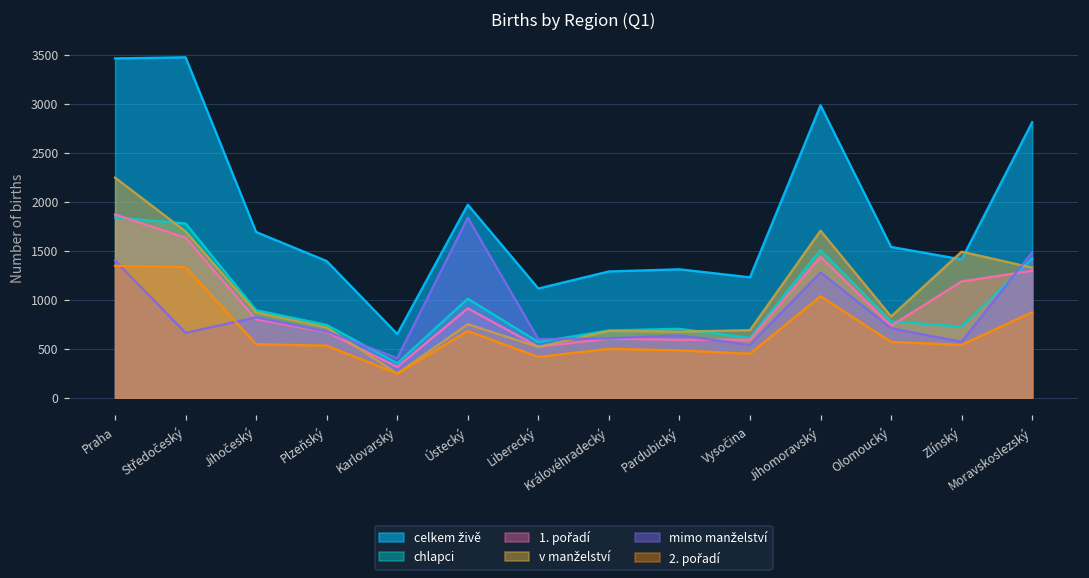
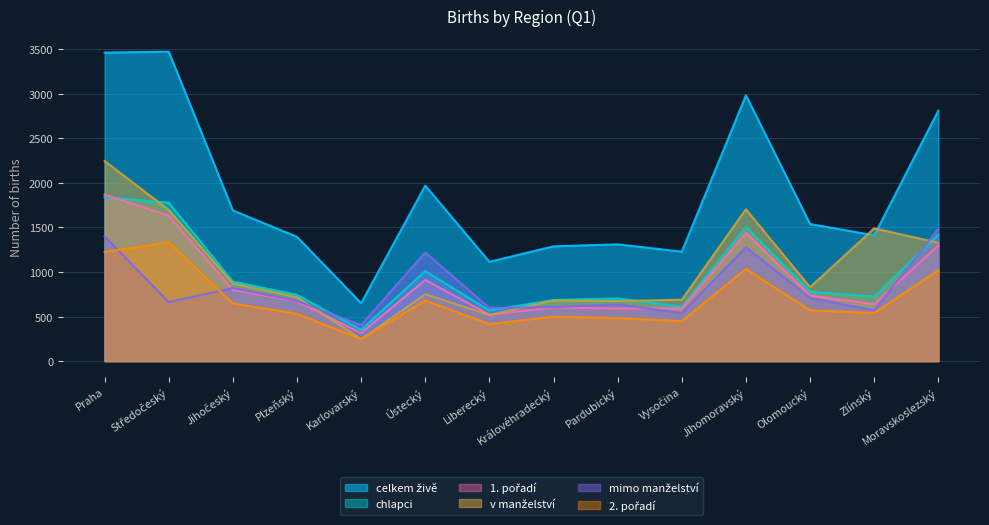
  {
    "1. pořadí": {
      "Praha": 1900,
      "Středočeský": 1600,
      "Karlovarský": 300,
      "Ústecký": 900,
      "Pardubický": 600,
      "Jihomoravský": 1400,
-     "Zlínský": 1200,
+     "Zlínský": 600,
      "Moravskoslezský": 1300
    },
    "v manželství": {
      "Praha": 2200,
      "Středočeský": 1700,
      "Ústecký": 800,
      "Pardubický": 700,
      "Vysočina": 700,
      "Jihomoravský": 1700,
      "Olomoucký": 800,
      "Zlínský": 1500,
      "Moravskoslezský": 1300
    },
    "mimo manželství": {
      "Praha": 1400,
      "Středočeský": 700,
      "Karlovarský": 400,
-     "Ústecký": 1800,
+     "Ústecký": 1200,
      "Pardubický": 600,
      "Vysočina": 500,
      "Jihomoravský": 1300,
      "Zlínský": 600,
      "Moravskoslezský": 1500
    },
    "2. pořadí": {
-     "Praha": 1300,
+     "Praha": 1200,
      "Středočeský": 1300,
-     "Jihočeský": 500,
+     "Jihočeský": 600,
      "Plzeňský": 500,
      "Ústecký": 700,
      "Liberecký": 400,
      "Královéhradecký": 500,
      "Pardubický": 500,
      "Vysočina": 400,
      "Jihomoravský": 1000,
      "Olomoucký": 600,
      "Zlínský": 500,
-     "Moravskoslezský": 900
+     "Moravskoslezský": 1000
    }
  }
